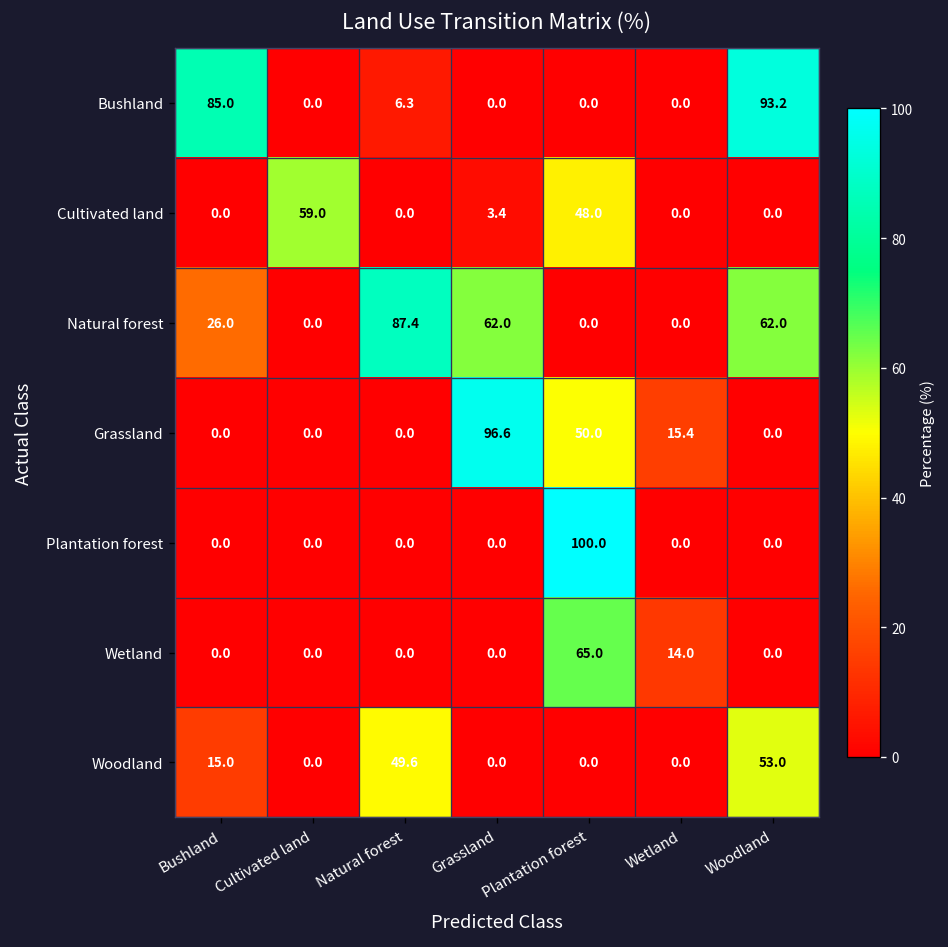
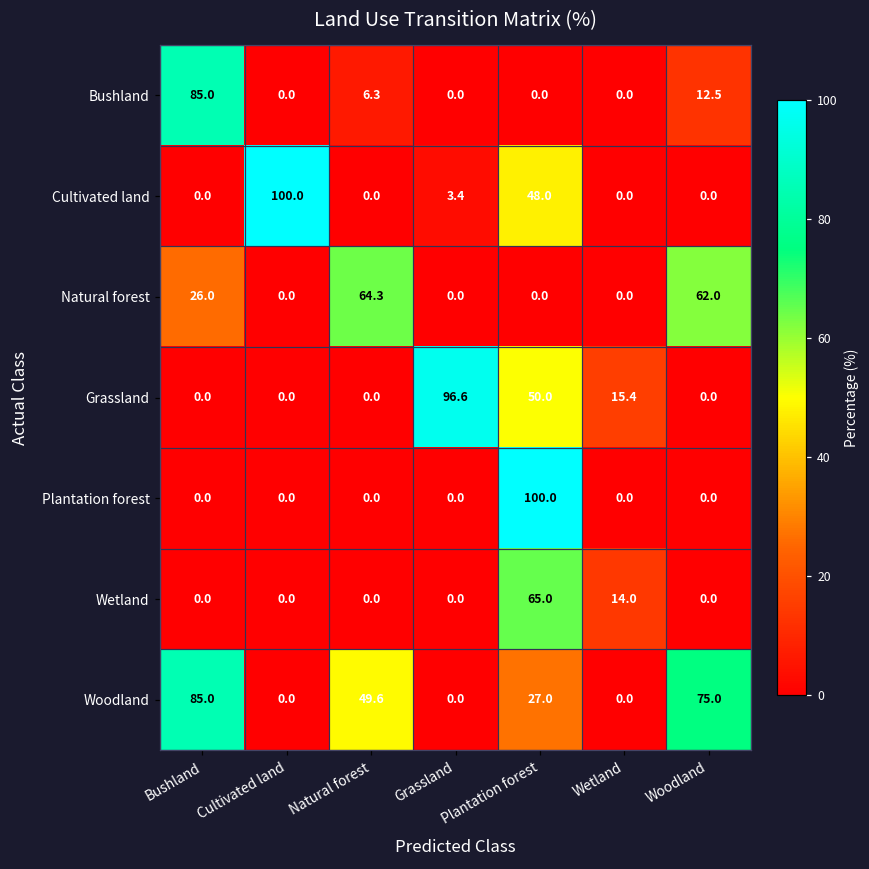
  {
    "Bushland": {
      "Bushland": 85.0,
      "Cultivated land": 0.0,
      "Natural forest": 6.3,
      "Grassland": 0.0,
      "Plantation forest": 0.0,
      "Wetland": 0.0,
-     "Woodland": 93.2
+     "Woodland": 12.5
    },
    "Cultivated land": {
      "Bushland": 0.0,
-     "Cultivated land": 59.0,
+     "Cultivated land": 100.0,
      "Natural forest": 0.0,
      "Grassland": 3.4,
      "Plantation forest": 48.0,
      "Wetland": 0.0,
      "Woodland": 0.0
    },
    "Natural forest": {
      "Bushland": 26.0,
      "Cultivated land": 0.0,
-     "Natural forest": 87.4,
-     "Grassland": 62.0,
+     "Natural forest": 64.3,
+     "Grassland": 0.0,
      "Plantation forest": 0.0,
      "Wetland": 0.0,
      "Woodland": 62.0
    },
    "Grassland": {
      "Bushland": 0.0,
      "Cultivated land": 0.0,
      "Natural forest": 0.0,
      "Grassland": 96.6,
      "Plantation forest": 50.0,
      "Wetland": 15.4,
      "Woodland": 0.0
    },
    "Plantation forest": {
      "Bushland": 0.0,
      "Cultivated land": 0.0,
      "Natural forest": 0.0,
      "Grassland": 0.0,
      "Plantation forest": 100.0,
      "Wetland": 0.0,
      "Woodland": 0.0
    },
    "Wetland": {
      "Bushland": 0.0,
      "Cultivated land": 0.0,
      "Natural forest": 0.0,
      "Grassland": 0.0,
      "Plantation forest": 65.0,
      "Wetland": 14.0,
      "Woodland": 0.0
    },
    "Woodland": {
-     "Bushland": 15.0,
+     "Bushland": 85.0,
      "Cultivated land": 0.0,
      "Natural forest": 49.6,
      "Grassland": 0.0,
-     "Plantation forest": 0.0,
+     "Plantation forest": 27.0,
      "Wetland": 0.0,
-     "Woodland": 53.0
+     "Woodland": 75.0
    }
  }
